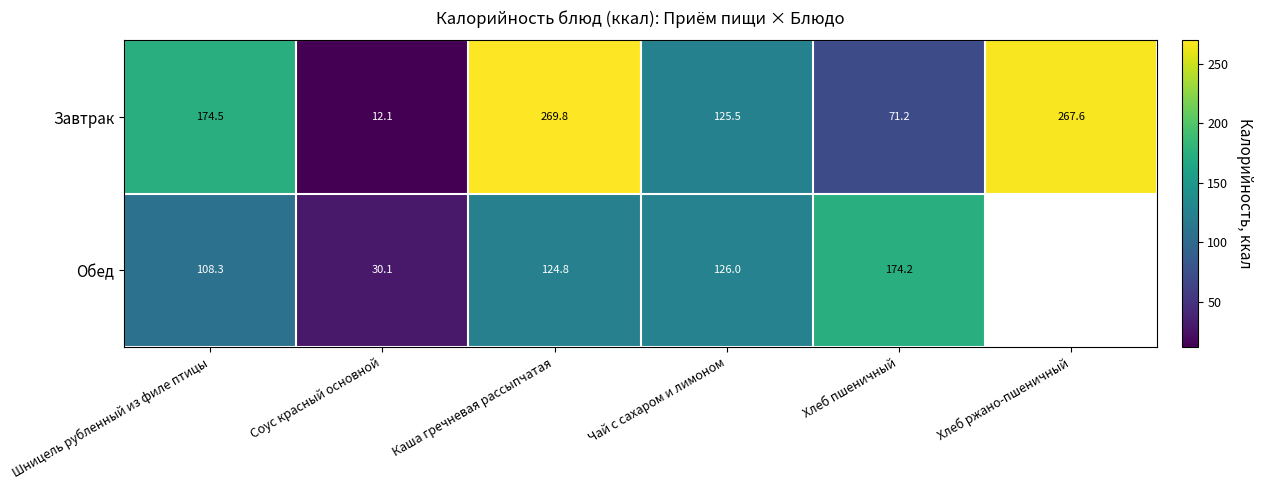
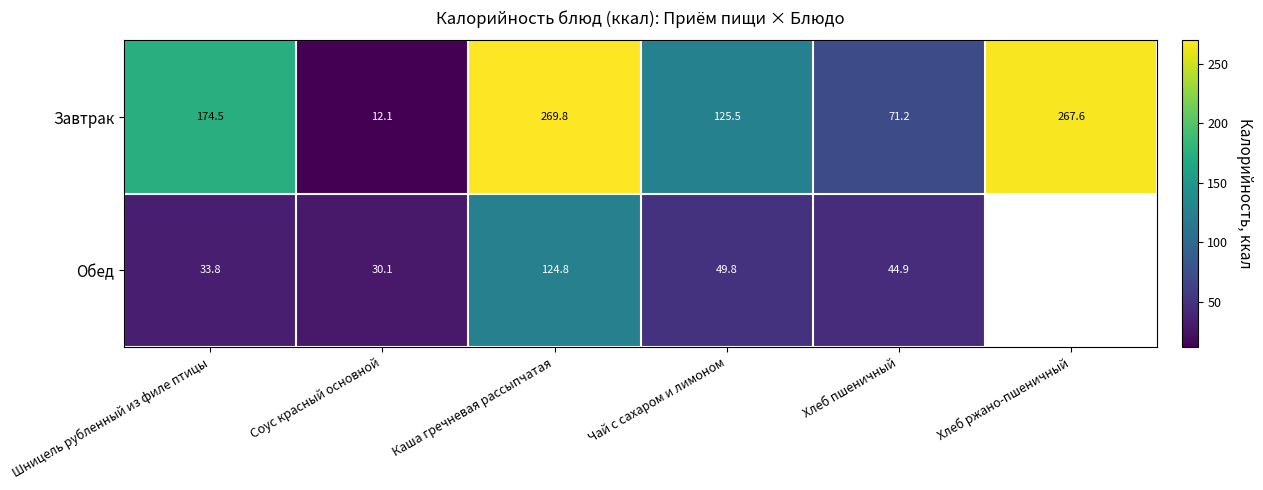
  {
    "Завтрак": {
      "Шницель рубленный из филе птицы": 174.5,
      "Соус красный основной": 12.1,
      "Каша гречневая рассыпчатая": 269.8,
      "Чай с сахаром и лимоном": 125.5,
      "Хлеб пшеничный": 71.2,
      "Хлеб ржано-пшеничный": 267.6
    },
    "Обед": {
-     "Шницель рубленный из филе птицы": 108.3,
+     "Шницель рубленный из филе птицы": 33.8,
      "Соус красный основной": 30.1,
      "Каша гречневая рассыпчатая": 124.8,
-     "Чай с сахаром и лимоном": 126.0,
-     "Хлеб пшеничный": 174.2
+     "Чай с сахаром и лимоном": 49.8,
+     "Хлеб пшеничный": 44.9
    }
  }
